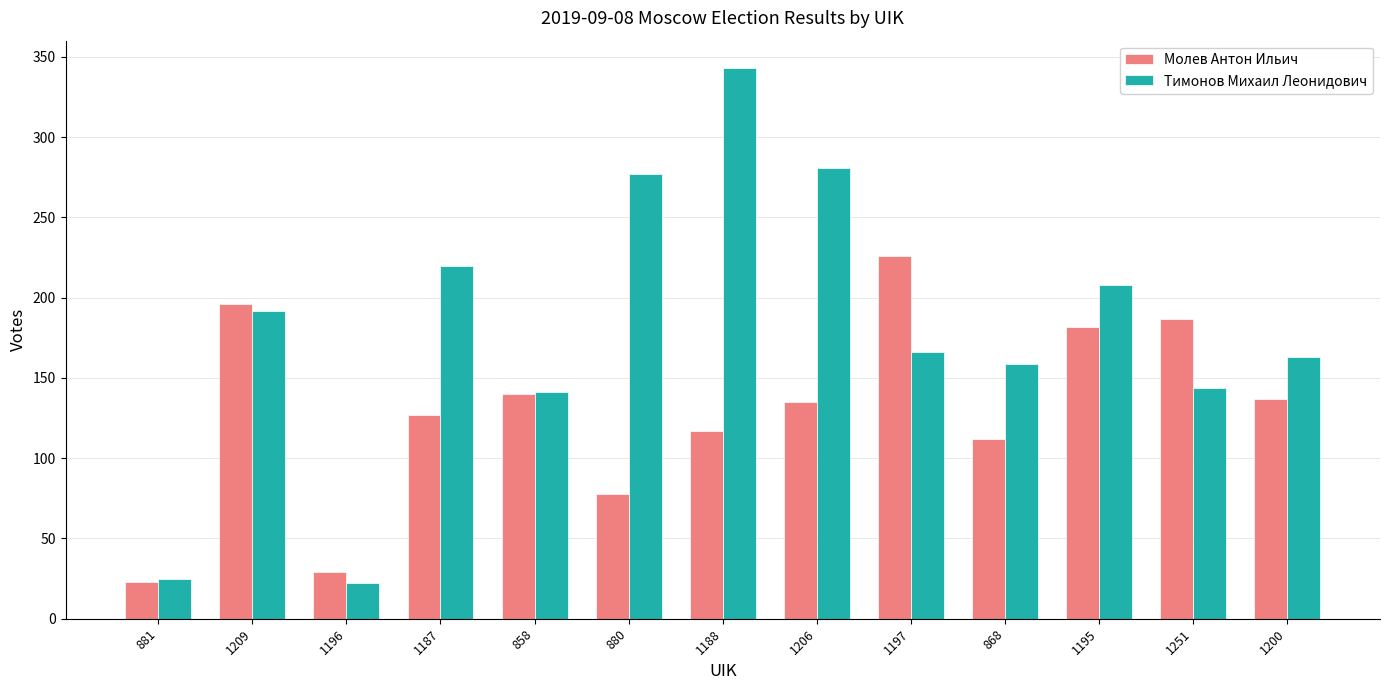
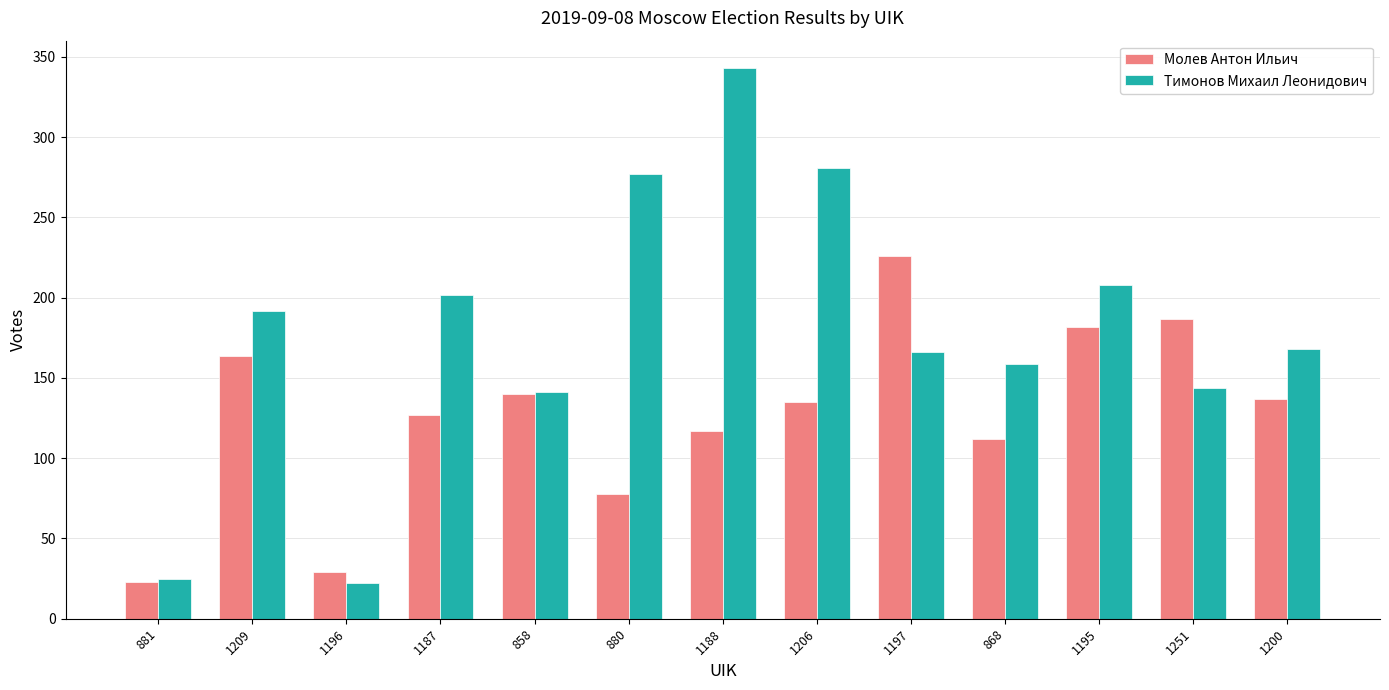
  {
    "Молев Антон Ильич": {
      "881": 23,
-     "1209": 196,
+     "1209": 164,
      "1196": 29,
      "1187": 127,
      "858": 140,
      "880": 78,
      "1188": 117,
      "1206": 135,
      "1197": 226,
      "868": 112,
      "1195": 182,
      "1251": 187,
      "1200": 137
    },
    "Тимонов Михаил Леонидович": {
      "881": 25,
      "1209": 192,
      "1196": 22,
-     "1187": 220,
+     "1187": 202,
      "858": 141,
      "880": 277,
      "1188": 343,
      "1206": 281,
      "1197": 166,
      "868": 159,
      "1195": 208,
      "1251": 144,
-     "1200": 163
+     "1200": 168
    }
  }
